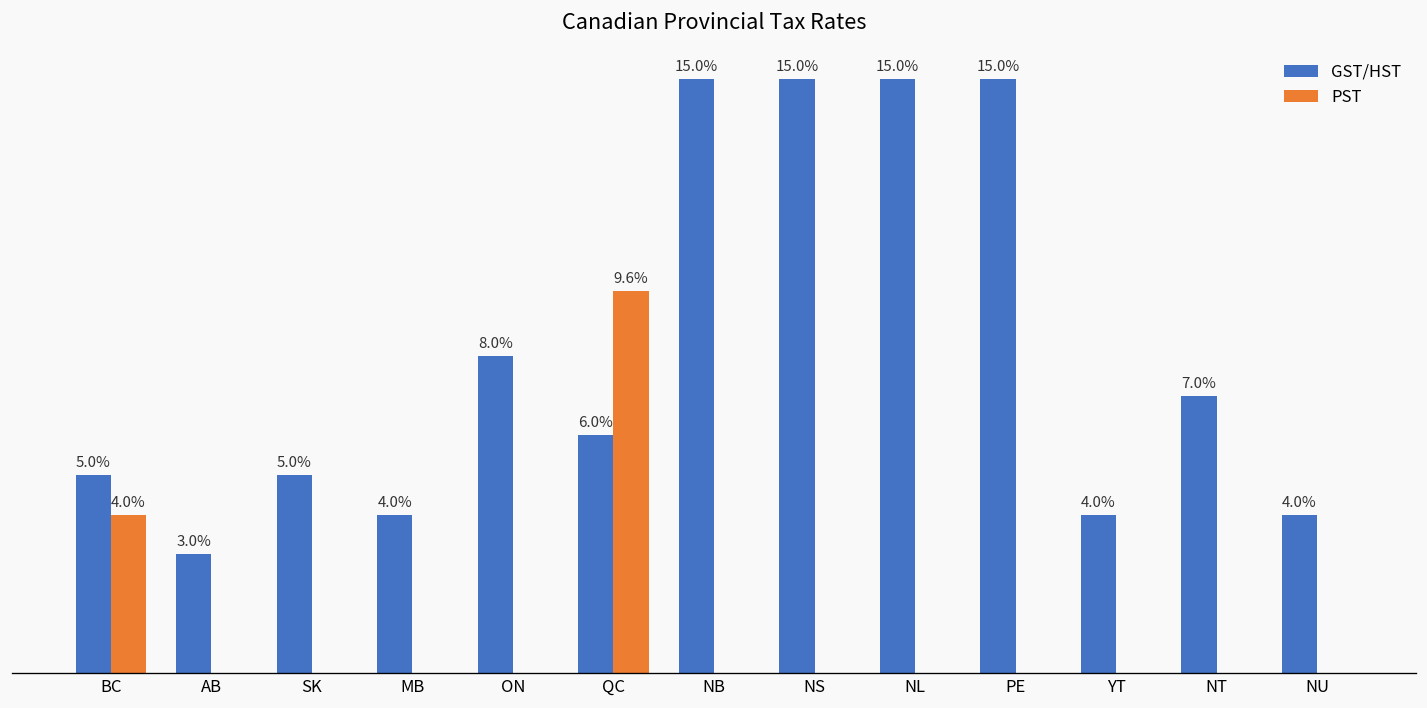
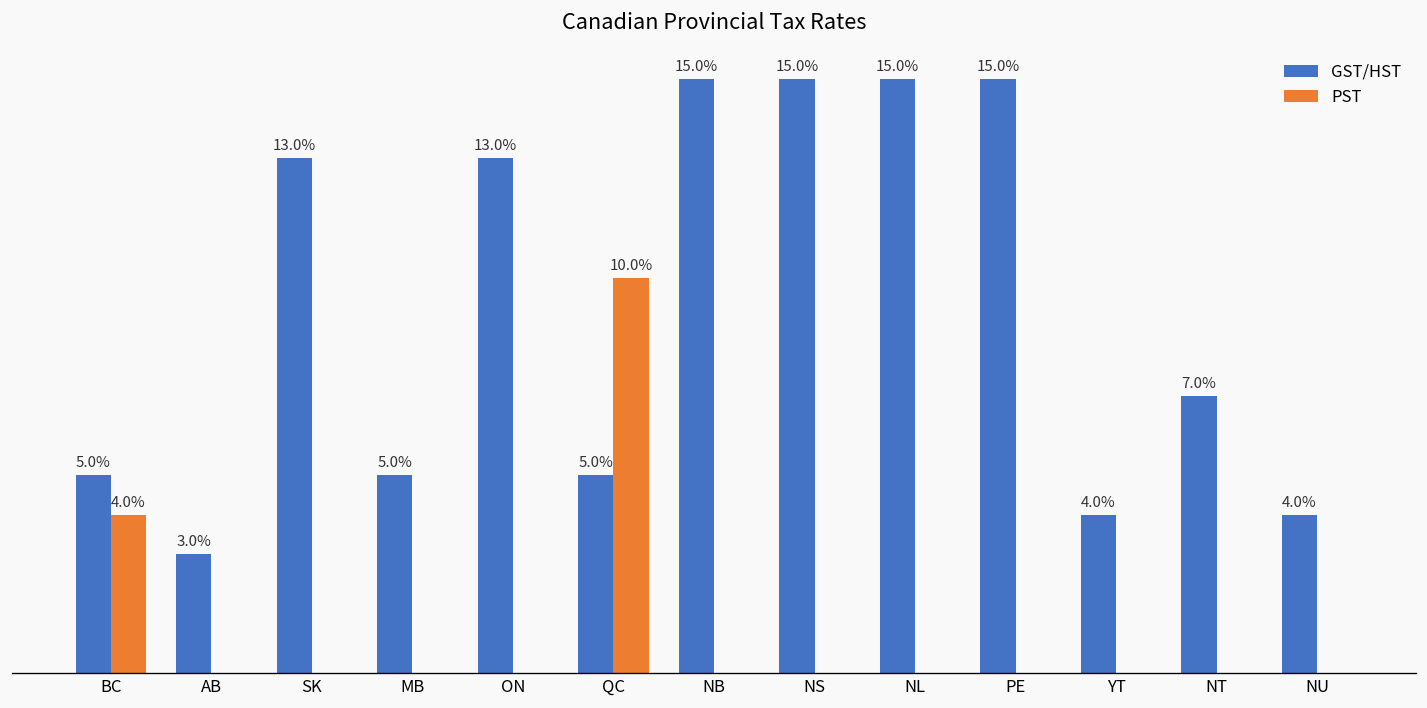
  {
    "GST/HST": {
      "BC": "5.0%",
      "AB": "3.0%",
-     "SK": "5.0%",
-     "MB": "4.0%",
-     "ON": "8.0%",
-     "QC": "6.0%",
+     "SK": "13.0%",
+     "MB": "5.0%",
+     "ON": "13.0%",
+     "QC": "5.0%",
      "NB": "15.0%",
      "NS": "15.0%",
      "NL": "15.0%",
      "PE": "15.0%",
      "YT": "4.0%",
      "NT": "7.0%",
      "NU": "4.0%"
    },
    "PST": {
      "BC": "4.0%",
-     "QC": "9.6%"
+     "QC": "10.0%"
    }
  }
